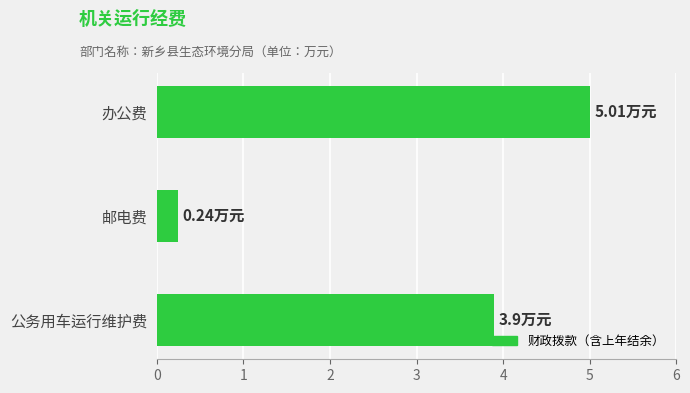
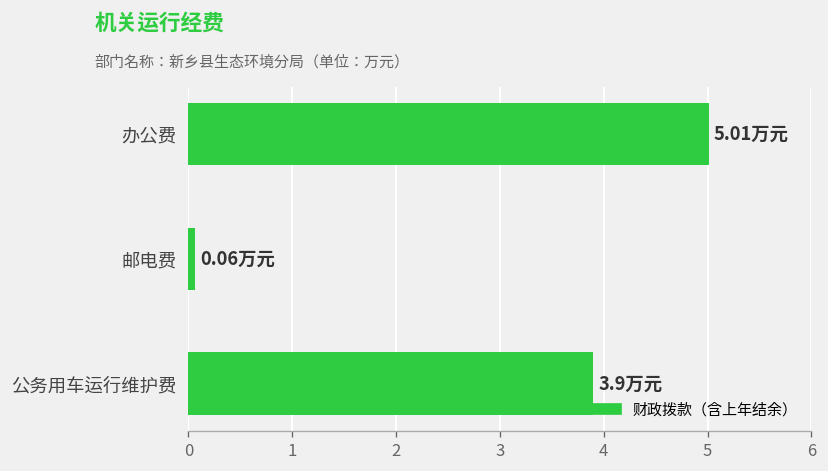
  {
    "办公费": 5.01,
-   "邮电费": 0.24,
+   "邮电费": 0.06,
    "公务用车运行维护费": 3.9
  }
